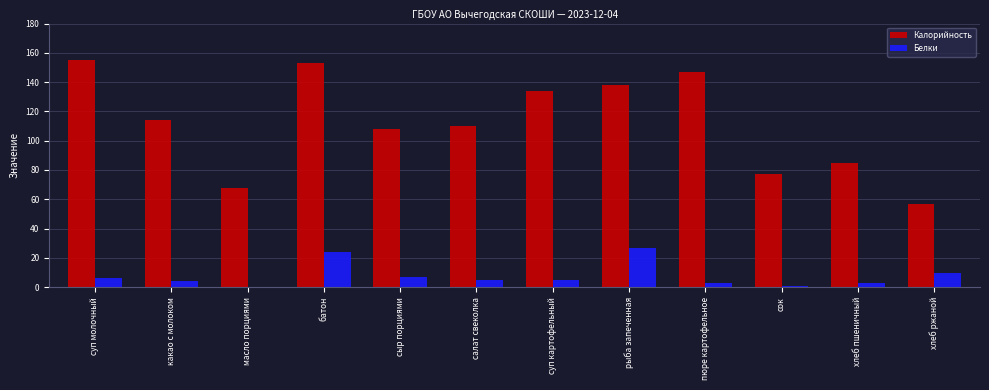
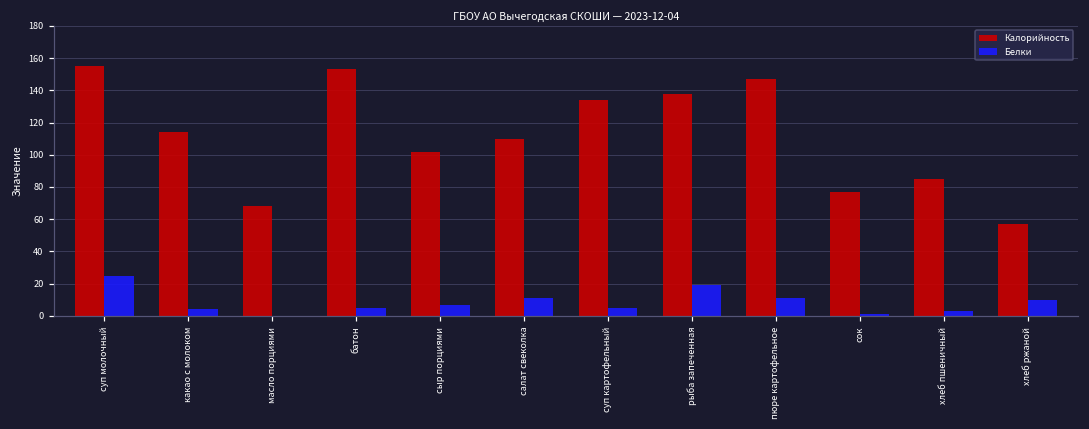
  {
    "Калорийность": {
      "суп молочный": 155,
      "какао с молоком": 114,
      "масло порциями": 68,
      "батон": 153,
-     "сыр порциями": 108,
+     "сыр порциями": 102,
      "салат свеколка": 110,
      "суп картофельный": 134,
      "рыба запеченная": 138,
      "пюре картофельное": 147,
      "сок": 77,
      "хлеб пшеничный": 85,
      "хлеб ржаной": 57
    },
    "Белки": {
-     "суп молочный": 6,
+     "суп молочный": 25,
      "какао с молоком": 4,
      "масло порциями": 0,
-     "батон": 24,
+     "батон": 5,
      "сыр порциями": 7,
-     "салат свеколка": 5,
+     "салат свеколка": 11,
      "суп картофельный": 5,
-     "рыба запеченная": 27,
-     "пюре картофельное": 3,
+     "рыба запеченная": 19,
+     "пюре картофельное": 11,
      "хлеб пшеничный": 3,
      "хлеб ржаной": 10
    }
  }
